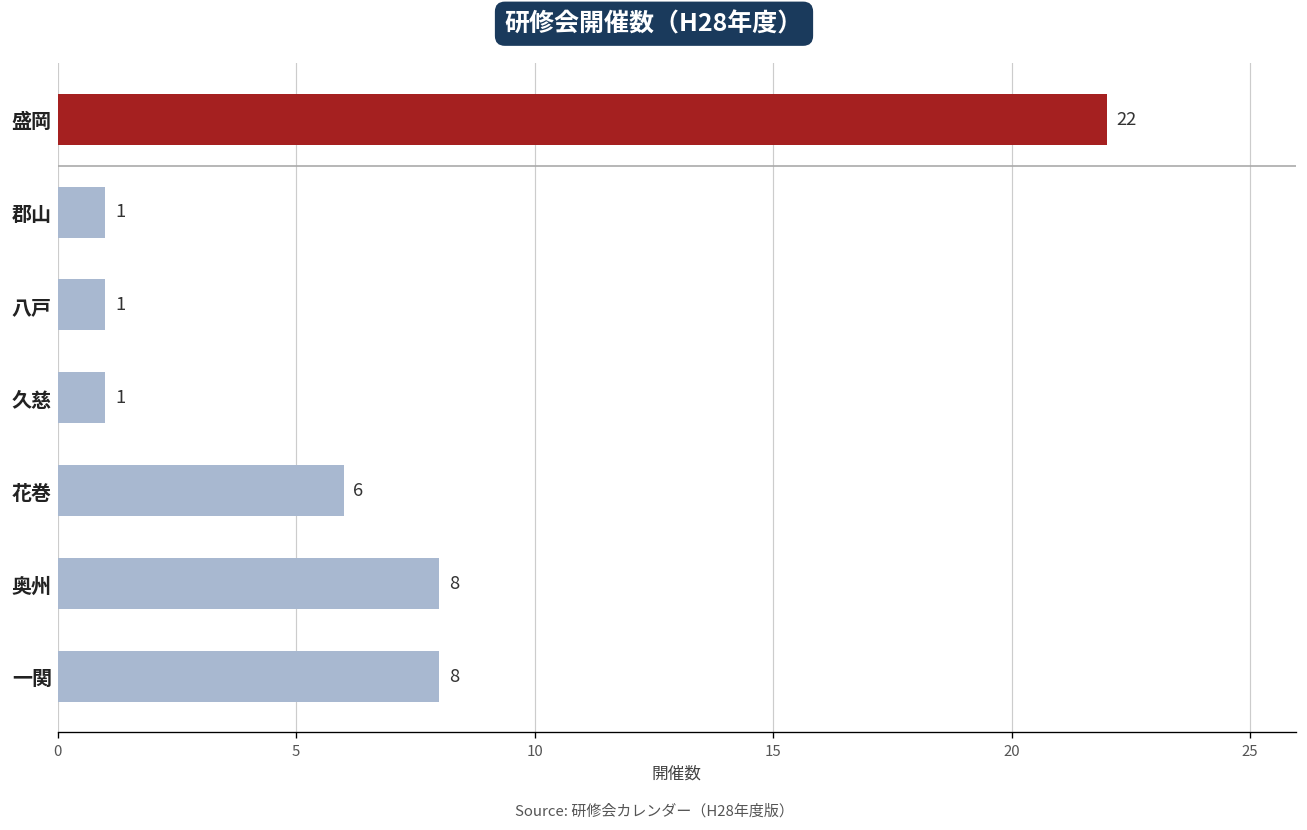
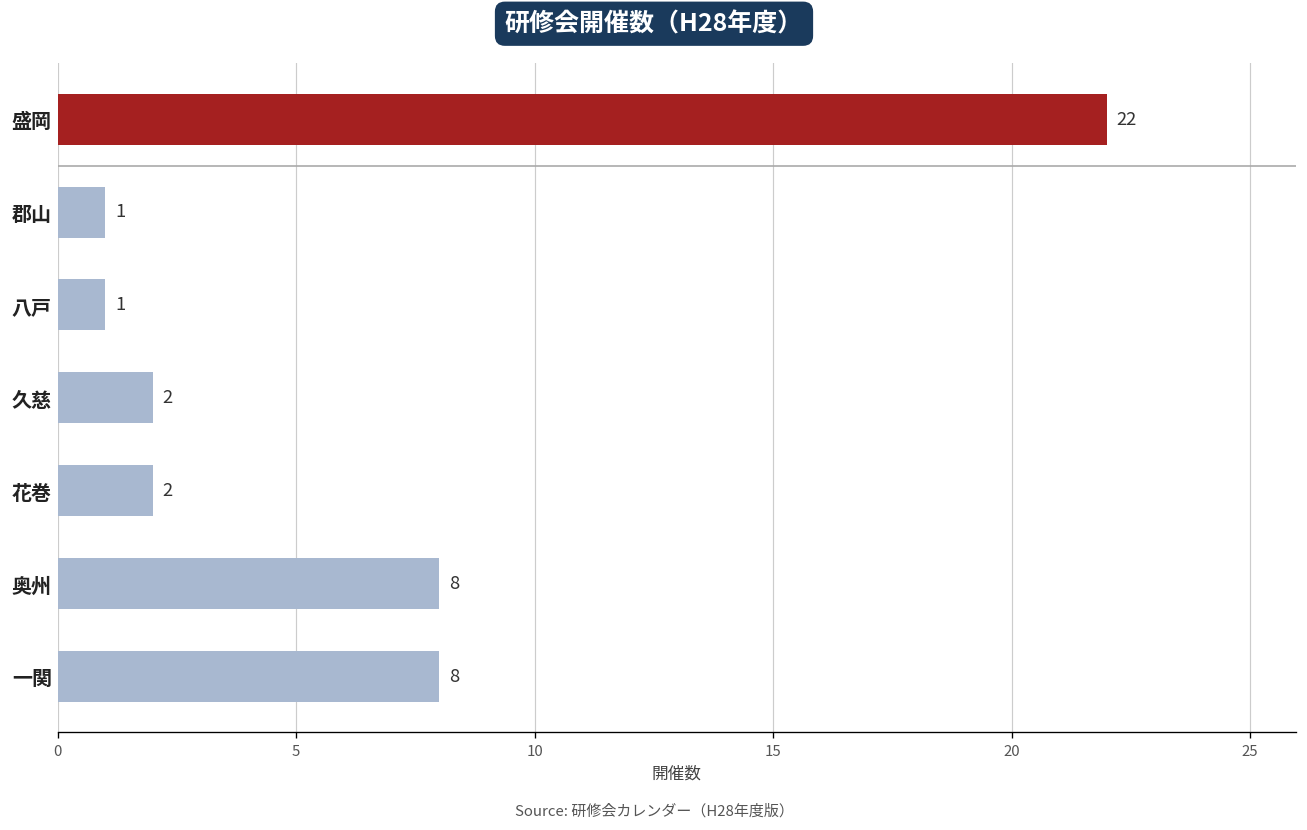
  {
    "盛岡": 22,
    "郡山": 1,
    "八戸": 1,
-   "久慈": 1,
-   "花巻": 6,
+   "久慈": 2,
+   "花巻": 2,
    "奥州": 8,
    "一関": 8
  }
